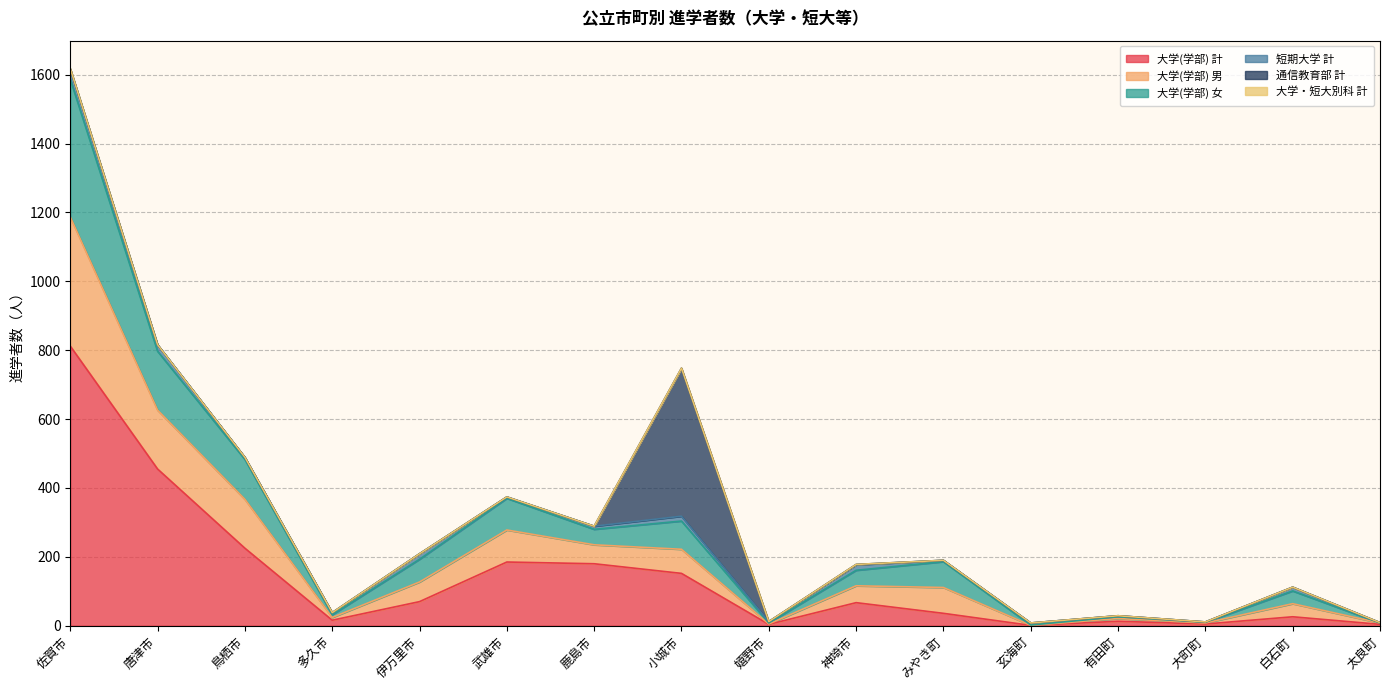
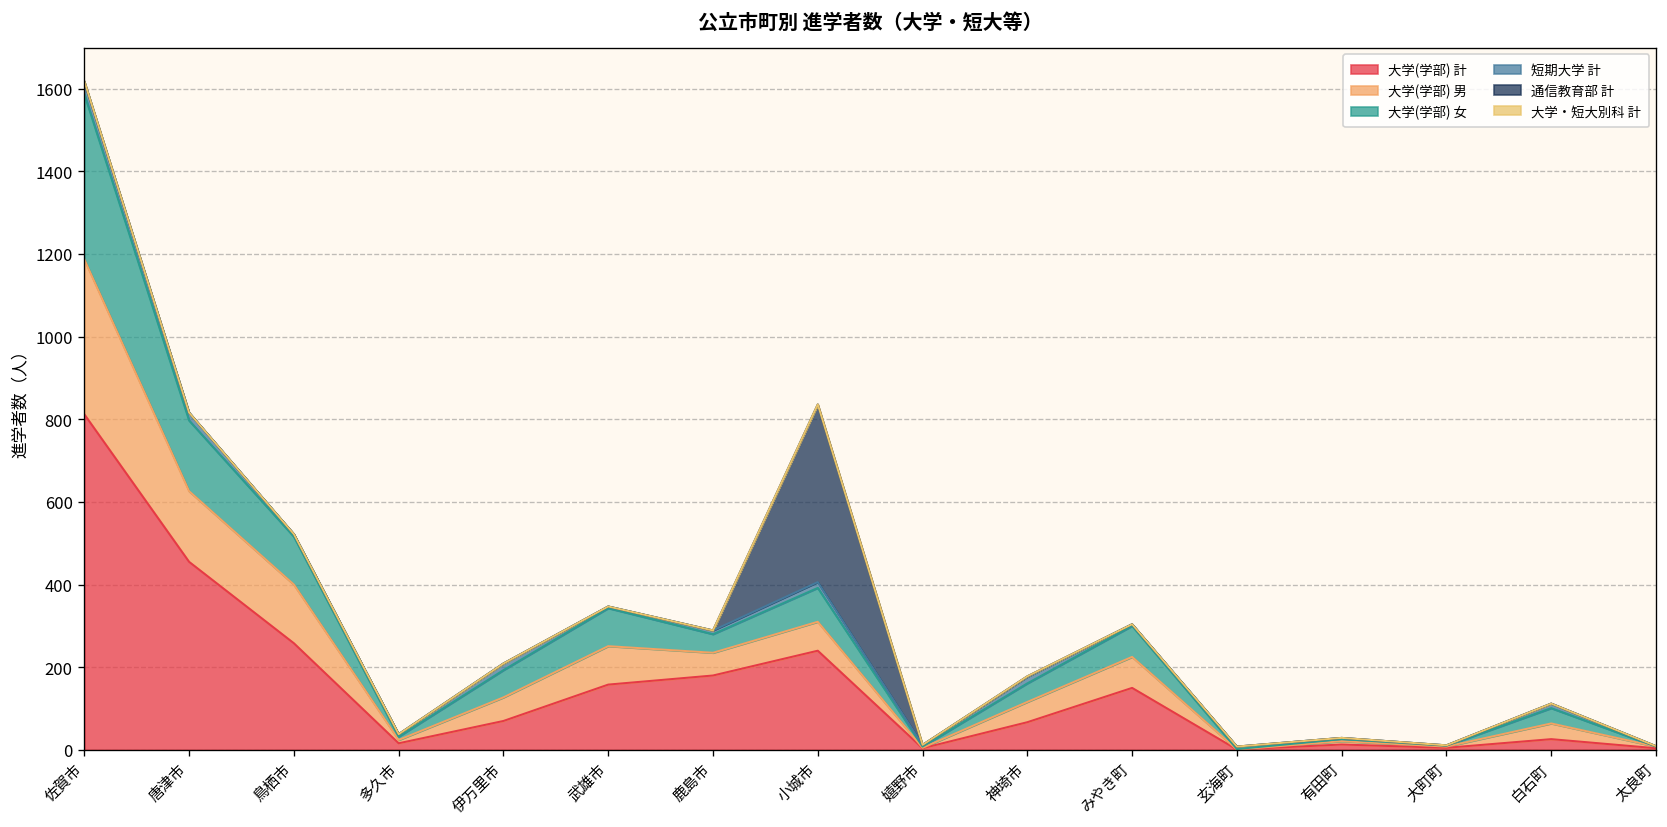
  {
    "大学(学部) 計": {
      "佐賀市": 810,
      "唐津市": 460,
-     "鳥栖市": 230,
+     "鳥栖市": 260,
      "多久市": 20,
      "伊万里市": 70,
-     "武雄市": 190,
+     "武雄市": 160,
      "鹿島市": 180,
-     "小城市": 150,
+     "小城市": 240,
      "神埼市": 70,
-     "みやき町": 40,
+     "みやき町": 150,
      "有田町": 10,
      "白石町": 30
    }
  }
